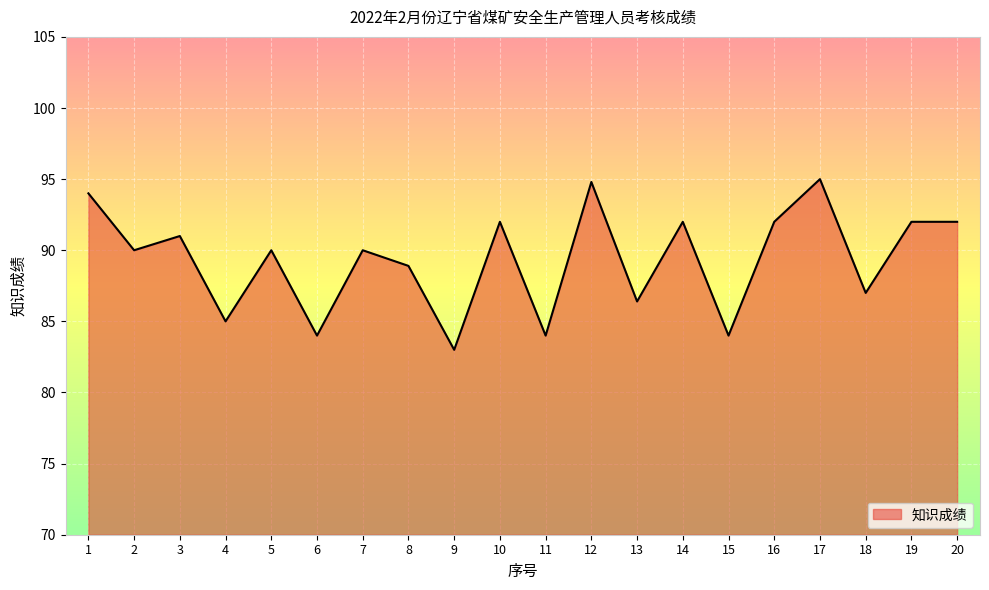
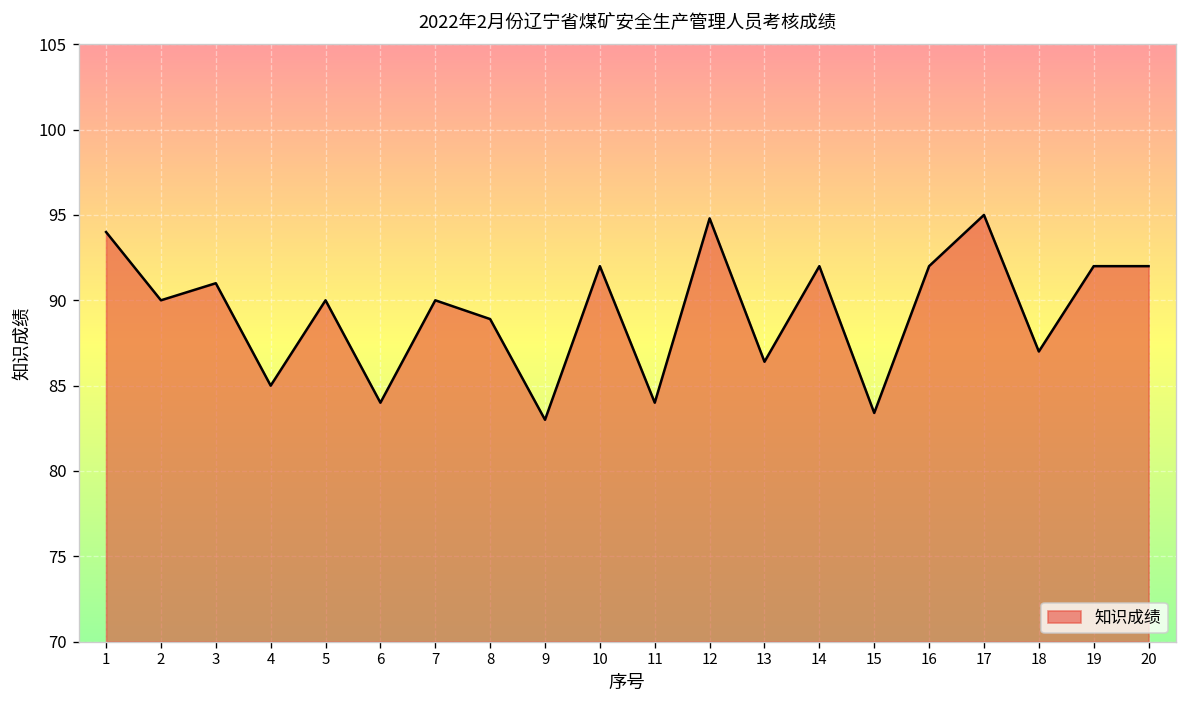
  {
    "1": 94.0,
    "2": 90.0,
    "3": 91.0,
    "4": 85.0,
    "5": 90.0,
    "6": 84.0,
    "7": 90.0,
    "8": 88.9,
    "9": 83.0,
    "10": 92.0,
    "11": 84.0,
    "12": 94.8,
    "13": 86.4,
    "14": 92.0,
-   "15": 84.0,
+   "15": 83.4,
    "16": 92.0,
    "17": 95.0,
    "18": 87.0,
    "19": 92.0,
    "20": 92.0
  }
